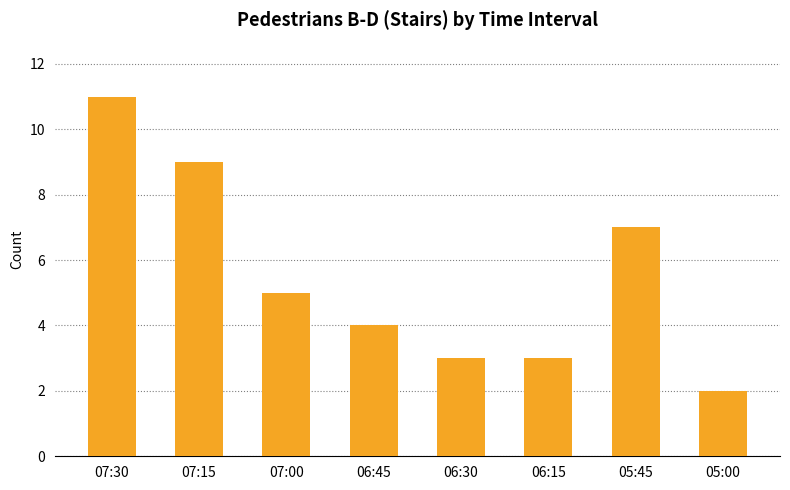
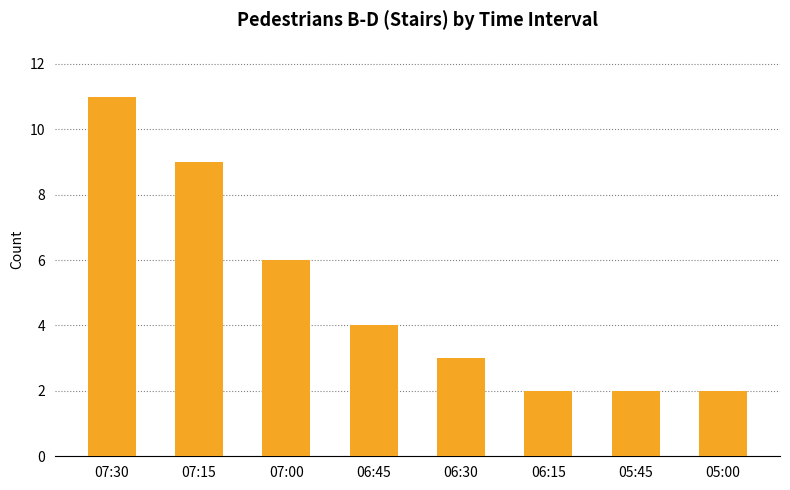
  {
    "07:30": 11,
    "07:15": 9,
-   "07:00": 5,
+   "07:00": 6,
    "06:45": 4,
    "06:30": 3,
-   "06:15": 3,
-   "05:45": 7,
+   "06:15": 2,
+   "05:45": 2,
    "05:00": 2
  }
